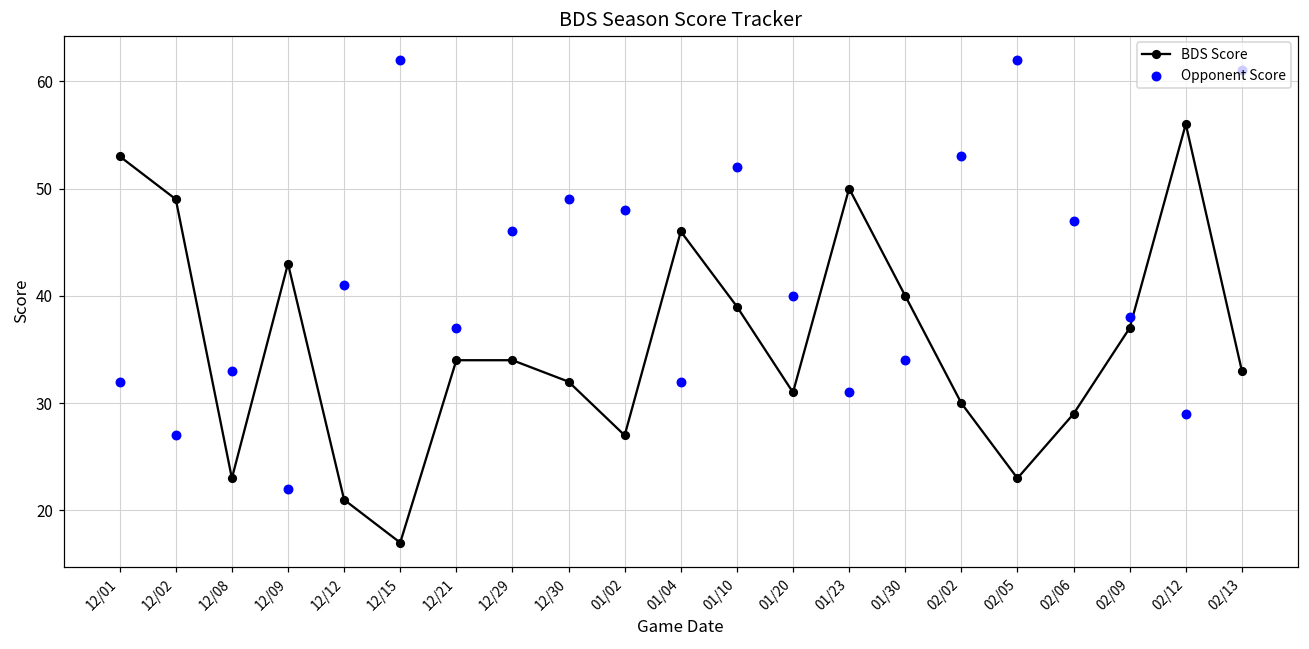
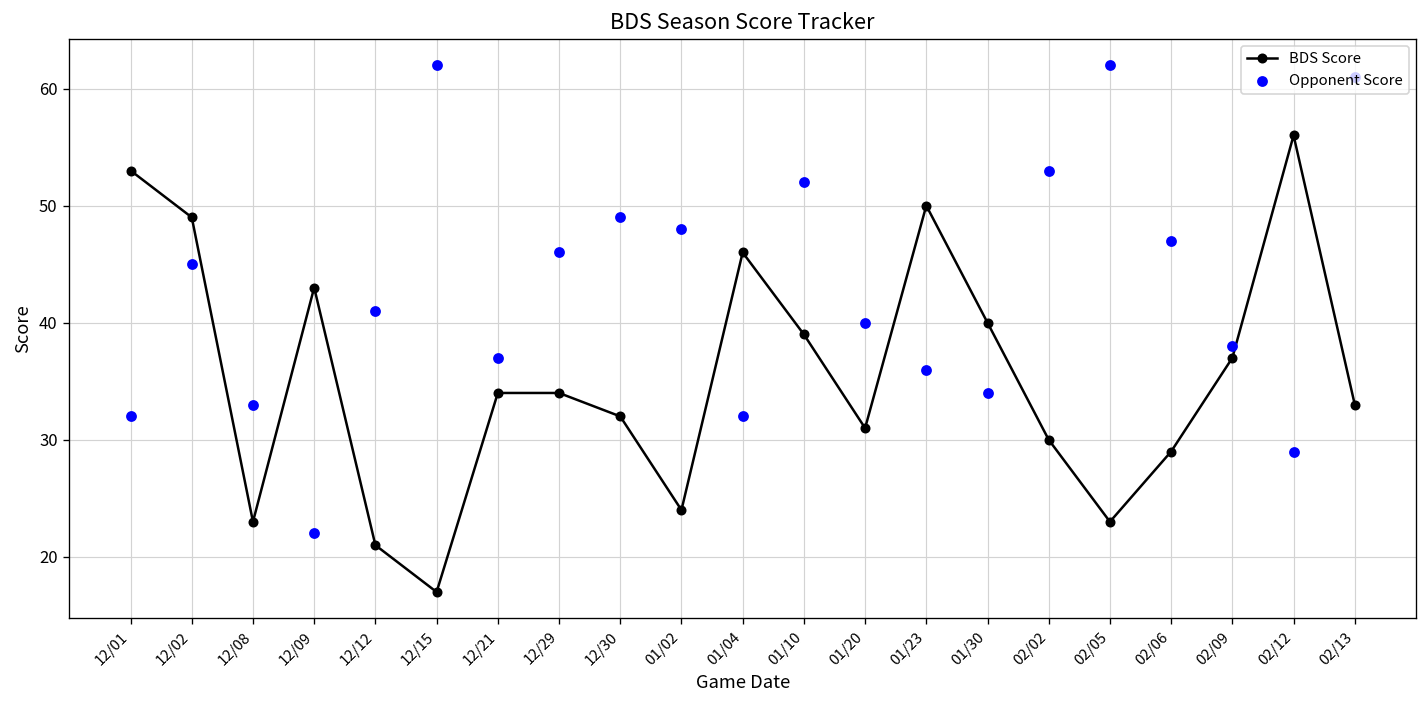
  {
    "BDS Score": {
      "12/01": 53,
      "12/02": 49,
      "12/08": 23,
      "12/09": 43,
      "12/12": 21,
      "12/15": 17,
      "12/21": 34,
      "12/29": 34,
      "12/30": 32,
-     "01/02": 27,
+     "01/02": 24,
      "01/04": 46,
      "01/10": 39,
      "01/20": 31,
      "01/23": 50,
      "01/30": 40,
      "02/02": 30,
      "02/05": 23,
      "02/06": 29,
      "02/09": 37,
      "02/12": 56,
      "02/13": 33
    },
    "Opponent Score": {
-     "12/02": 27,
-     "01/23": 31
+     "12/02": 45,
+     "01/23": 36
    }
  }
